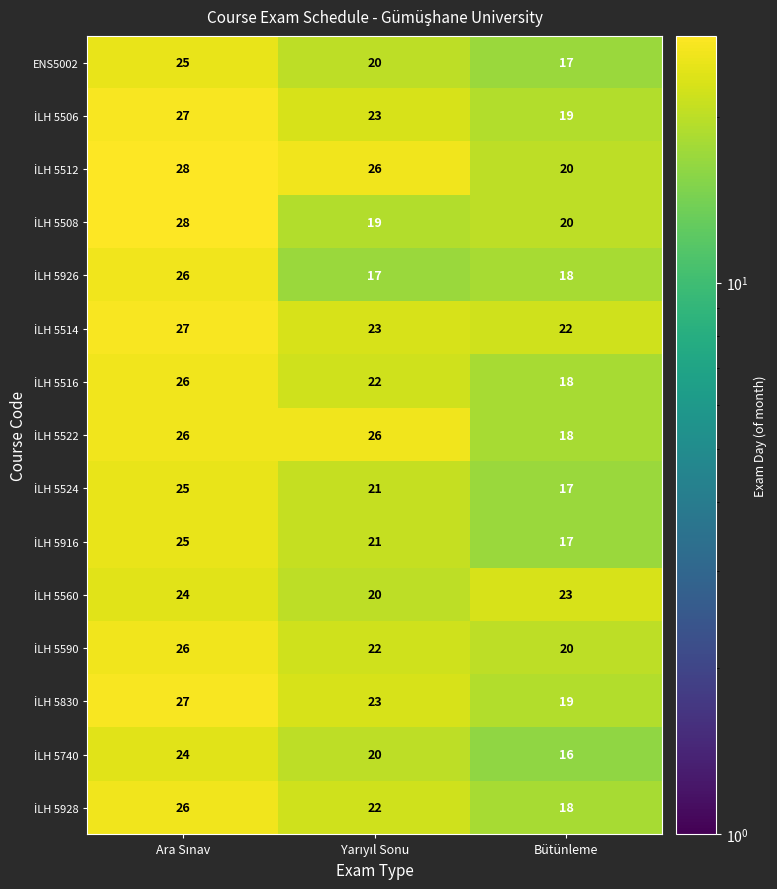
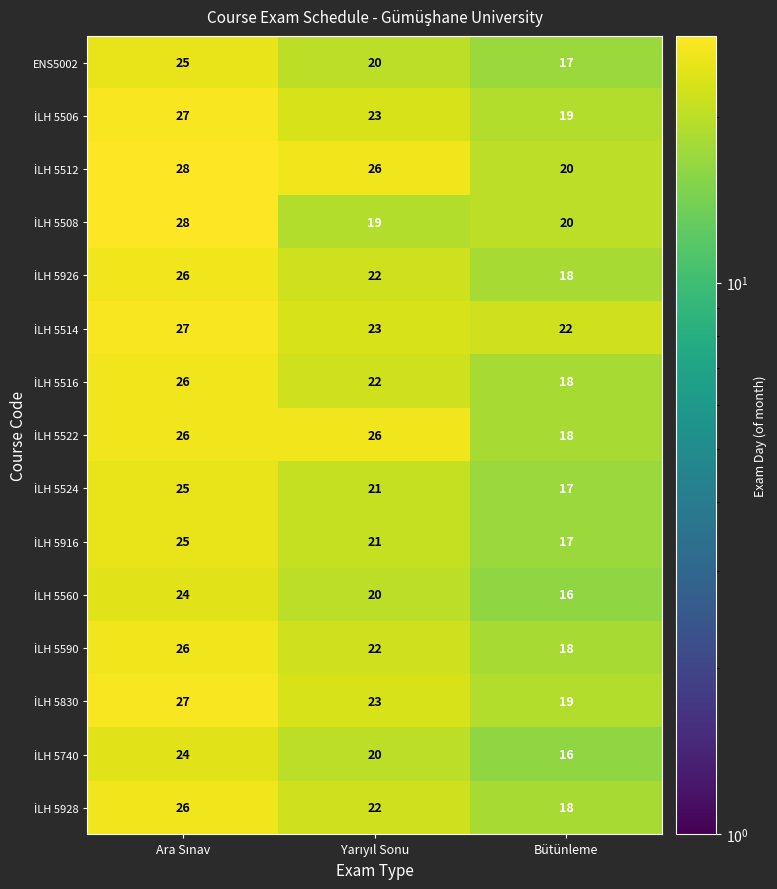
  {
    "ENS5002": {
      "Ara Sınav": 25,
      "Yarıyıl Sonu": 20,
      "Bütünleme": 17
    },
    "İLH 5506": {
      "Ara Sınav": 27,
      "Yarıyıl Sonu": 23,
      "Bütünleme": 19
    },
    "İLH 5512": {
      "Ara Sınav": 28,
      "Yarıyıl Sonu": 26,
      "Bütünleme": 20
    },
    "İLH 5508": {
      "Ara Sınav": 28,
      "Yarıyıl Sonu": 19,
      "Bütünleme": 20
    },
    "İLH 5926": {
      "Ara Sınav": 26,
-     "Yarıyıl Sonu": 17,
+     "Yarıyıl Sonu": 22,
      "Bütünleme": 18
    },
    "İLH 5514": {
      "Ara Sınav": 27,
      "Yarıyıl Sonu": 23,
      "Bütünleme": 22
    },
    "İLH 5516": {
      "Ara Sınav": 26,
      "Yarıyıl Sonu": 22,
      "Bütünleme": 18
    },
    "İLH 5522": {
      "Ara Sınav": 26,
      "Yarıyıl Sonu": 26,
      "Bütünleme": 18
    },
    "İLH 5524": {
      "Ara Sınav": 25,
      "Yarıyıl Sonu": 21,
      "Bütünleme": 17
    },
    "İLH 5916": {
      "Ara Sınav": 25,
      "Yarıyıl Sonu": 21,
      "Bütünleme": 17
    },
    "İLH 5560": {
      "Ara Sınav": 24,
      "Yarıyıl Sonu": 20,
-     "Bütünleme": 23
+     "Bütünleme": 16
    },
    "İLH 5590": {
      "Ara Sınav": 26,
      "Yarıyıl Sonu": 22,
-     "Bütünleme": 20
+     "Bütünleme": 18
    },
    "İLH 5830": {
      "Ara Sınav": 27,
      "Yarıyıl Sonu": 23,
      "Bütünleme": 19
    },
    "İLH 5740": {
      "Ara Sınav": 24,
      "Yarıyıl Sonu": 20,
      "Bütünleme": 16
    },
    "İLH 5928": {
      "Ara Sınav": 26,
      "Yarıyıl Sonu": 22,
      "Bütünleme": 18
    }
  }
